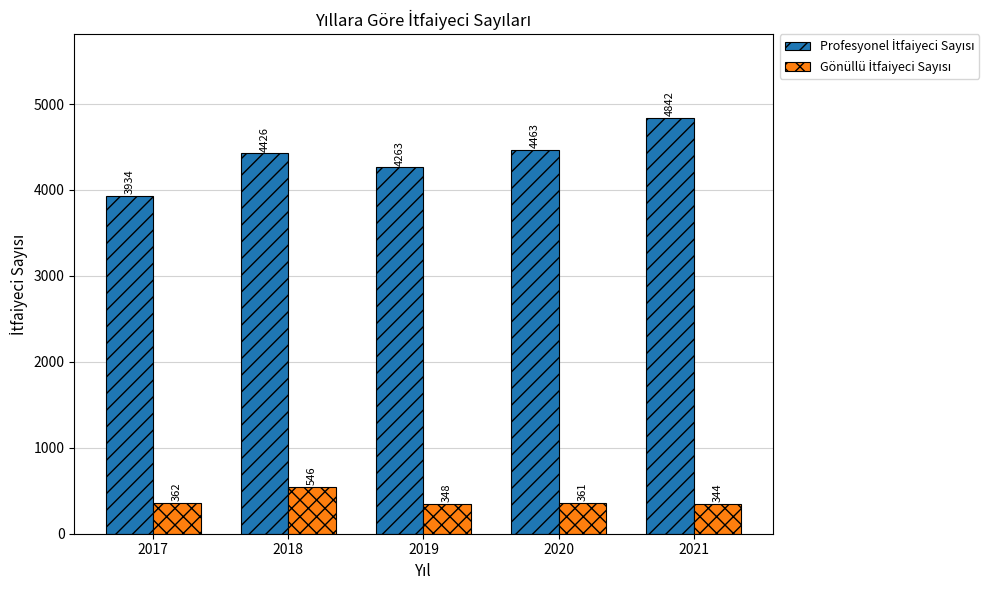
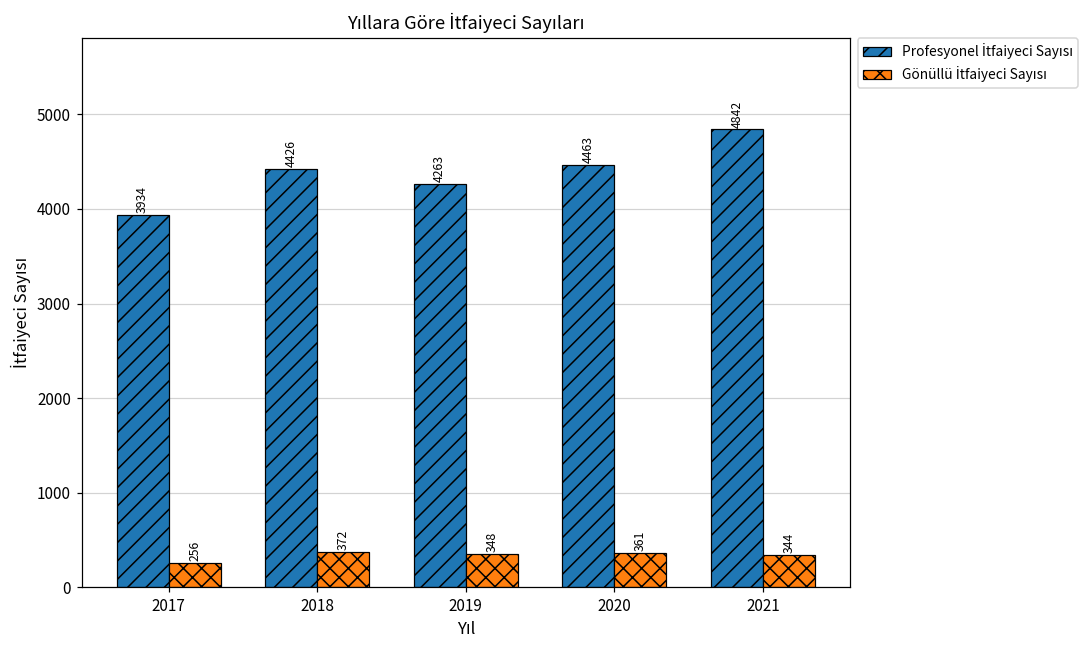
  {
    "Profesyonel İtfaiyeci Sayısı": {
      "2017": 3934,
      "2018": 4426,
      "2019": 4263,
      "2020": 4463,
      "2021": 4842
    },
    "Gönüllü İtfaiyeci Sayısı": {
-     "2017": 362,
-     "2018": 546,
+     "2017": 256,
+     "2018": 372,
      "2019": 348,
      "2020": 361,
      "2021": 344
    }
  }
